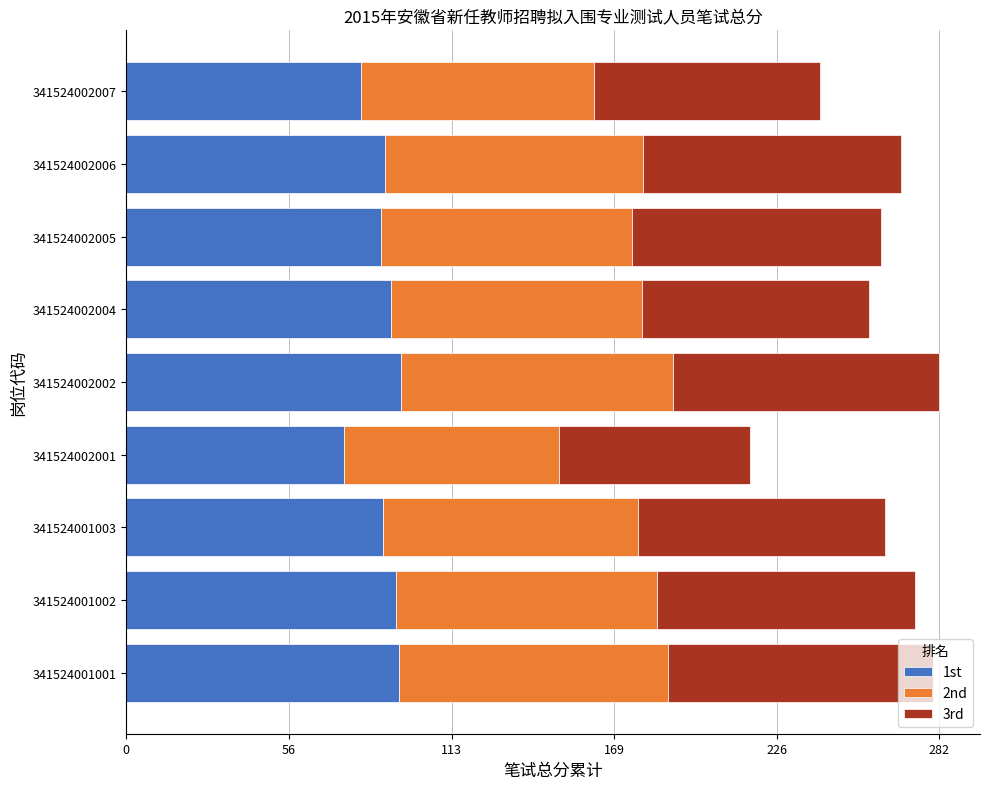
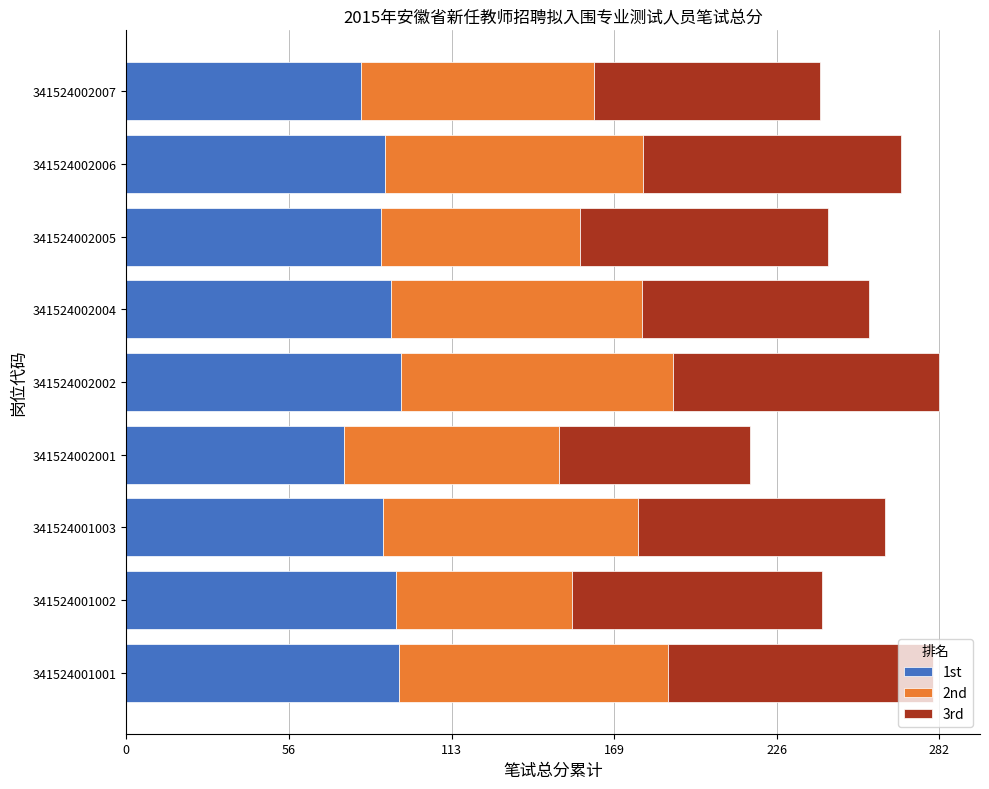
  {
    "1st": {
      "341524002007": 82,
      "341524002006": 90,
      "341524002005": 88,
      "341524002004": 92,
      "341524002002": 95,
      "341524002001": 76,
      "341524001003": 89,
      "341524001002": 94,
      "341524001001": 95
    },
    "2nd": {
      "341524002007": 81,
      "341524002006": 89,
-     "341524002005": 87,
+     "341524002005": 69,
      "341524002004": 87,
      "341524002002": 94,
      "341524002001": 75,
      "341524001003": 89,
-     "341524001002": 90,
+     "341524001002": 61,
      "341524001001": 93
    },
    "3rd": {
      "341524002007": 78,
      "341524002006": 89,
      "341524002005": 86,
      "341524002004": 79,
      "341524002002": 92,
      "341524002001": 66,
      "341524001003": 86,
-     "341524001002": 90
+     "341524001002": 87
    }
  }
